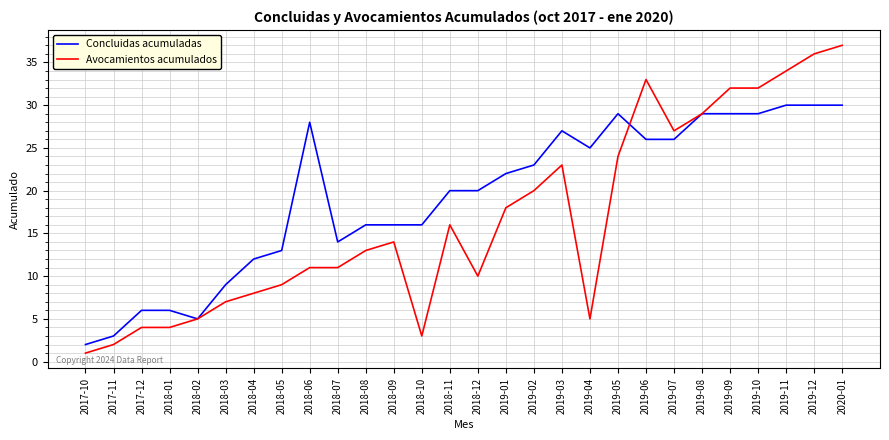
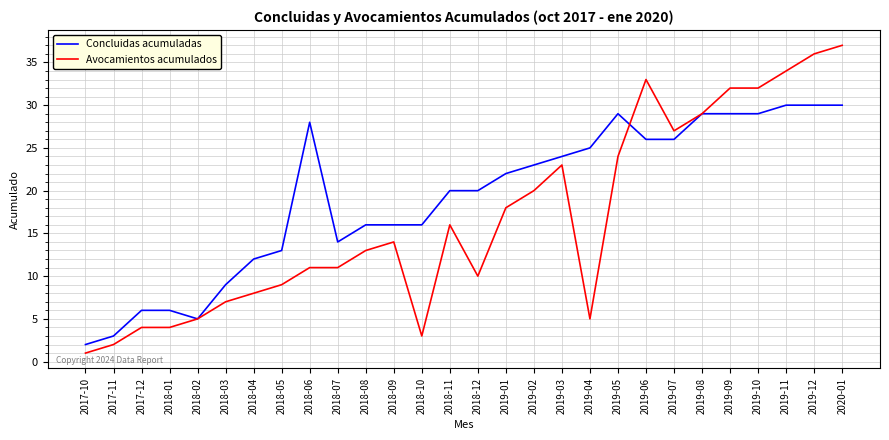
  {
    "Concluidas acumuladas": {
      "2017-10": 2,
      "2017-11": 3,
      "2017-12": 6,
      "2018-01": 6,
      "2018-03": 9,
      "2018-04": 12,
      "2018-05": 13,
      "2018-06": 28,
      "2018-07": 14,
      "2018-08": 16,
      "2018-09": 16,
      "2018-10": 16,
      "2018-11": 20,
      "2018-12": 20,
      "2019-01": 22,
      "2019-02": 23,
-     "2019-03": 27,
+     "2019-03": 24,
      "2019-04": 25,
      "2019-05": 29,
      "2019-06": 26,
      "2019-07": 26,
      "2019-09": 29,
      "2019-10": 29,
      "2019-11": 30,
      "2019-12": 30,
      "2020-01": 30
    },
    "Avocamientos acumulados": {
      "2017-11": 2,
      "2017-12": 4,
      "2018-01": 4,
      "2018-03": 7,
      "2018-04": 8,
      "2018-05": 9,
      "2018-06": 11,
      "2018-07": 11,
      "2018-08": 13,
      "2018-09": 14,
      "2018-10": 3,
      "2018-11": 16,
      "2018-12": 10,
      "2019-01": 18,
      "2019-02": 20,
      "2019-03": 23,
      "2019-04": 5,
      "2019-05": 24,
      "2019-06": 33,
      "2019-07": 27,
      "2019-09": 32,
      "2019-10": 32,
      "2019-11": 34,
      "2019-12": 36,
      "2020-01": 37
    }
  }
